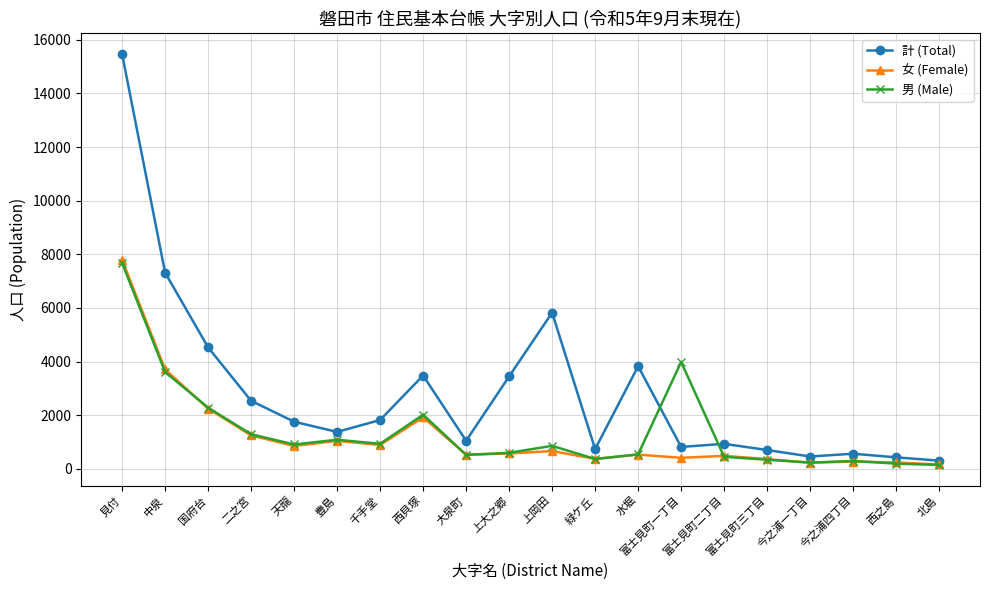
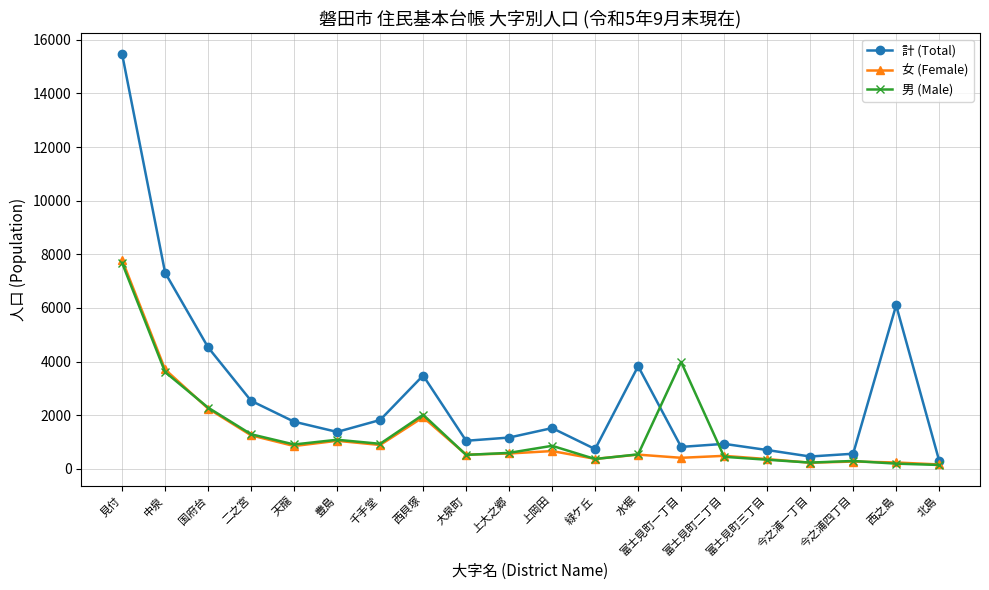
  {
    "計 (Total)": {
      "見付": 15500,
      "中泉": 7300,
      "国府台": 4500,
      "二之宮": 2500,
      "天龍": 1800,
      "豊島": 1400,
      "千手堂": 1800,
      "西貝塚": 3500,
      "大泉町": 1000,
-     "上大之郷": 3400,
-     "上岡田": 5800,
+     "上大之郷": 1200,
+     "上岡田": 1500,
      "緑ケ丘": 700,
      "水堀": 3800,
      "富士見町一丁目": 800,
      "富士見町二丁目": 900,
      "富士見町三丁目": 700,
      "今之浦一丁目": 500,
      "今之浦四丁目": 600,
-     "西之島": 400,
+     "西之島": 6100,
      "北島": 300
    },
    "女 (Female)": {
      "見付": 7800,
      "中泉": 3700,
      "西貝塚": 1900,
      "上岡田": 700,
      "富士見町一丁目": 400
    },
    "男 (Male)": {
      "見付": 7700,
      "中泉": 3600,
      "西貝塚": 2000,
      "上岡田": 900,
      "富士見町一丁目": 4000
    }
  }
